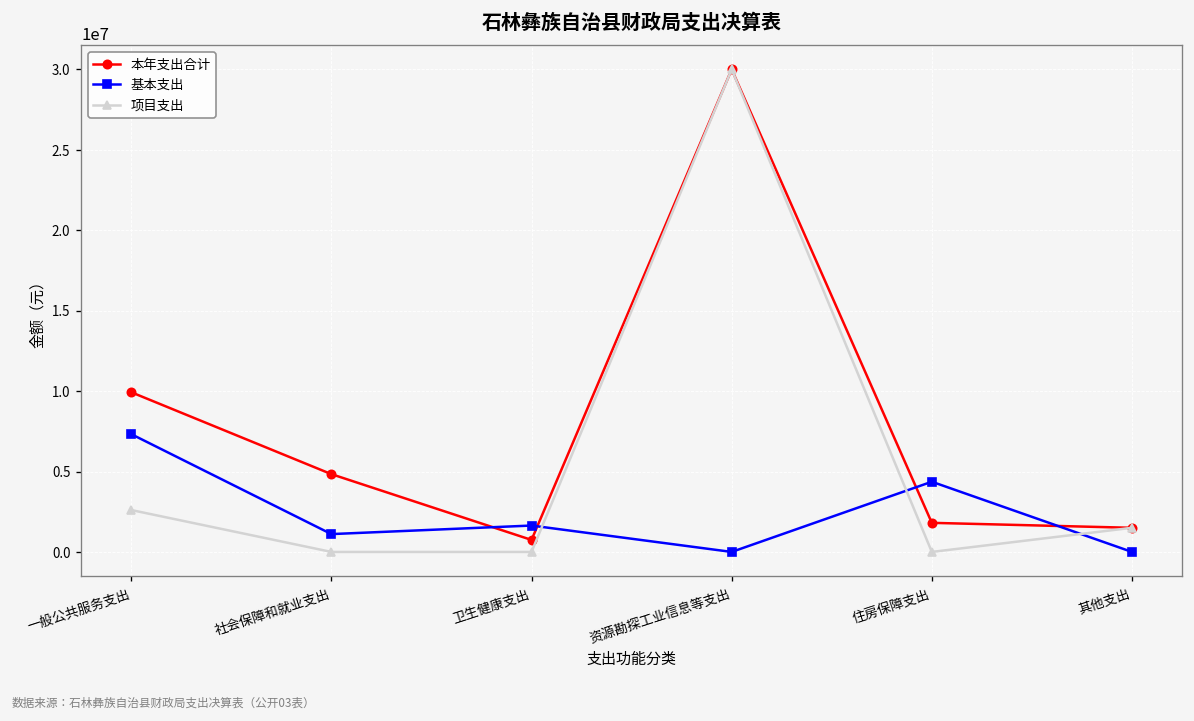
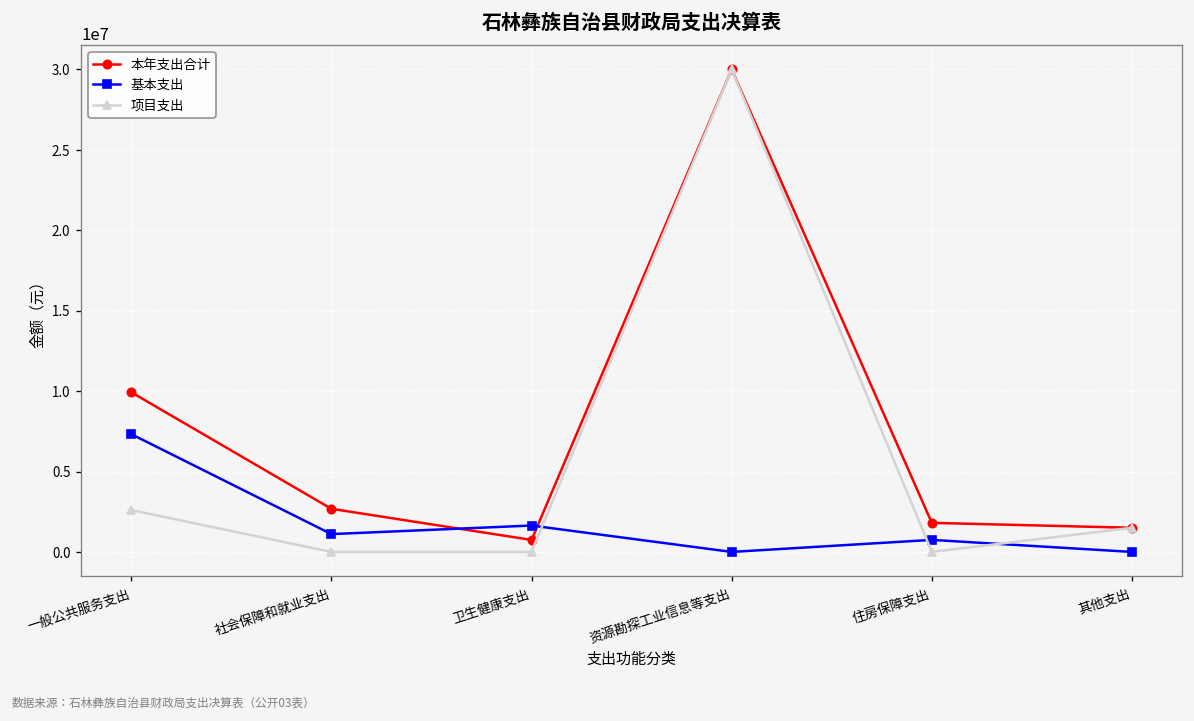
  {
    "本年支出合计": {
      "一般公共服务支出": 9900000,
-     "社会保障和就业支出": 4800000,
+     "社会保障和就业支出": 2700000,
      "卫生健康支出": 700000,
      "住房保障支出": 1800000
    },
    "基本支出": {
      "一般公共服务支出": 7300000,
      "社会保障和就业支出": 1100000,
      "卫生健康支出": 1600000,
      "资源勘探工业信息等支出": 0,
-     "住房保障支出": 4400000,
+     "住房保障支出": 700000,
      "其他支出": 0
    },
    "项目支出": {
      "一般公共服务支出": 2600000,
      "社会保障和就业支出": 0,
      "卫生健康支出": 0,
      "住房保障支出": 0
    }
  }
